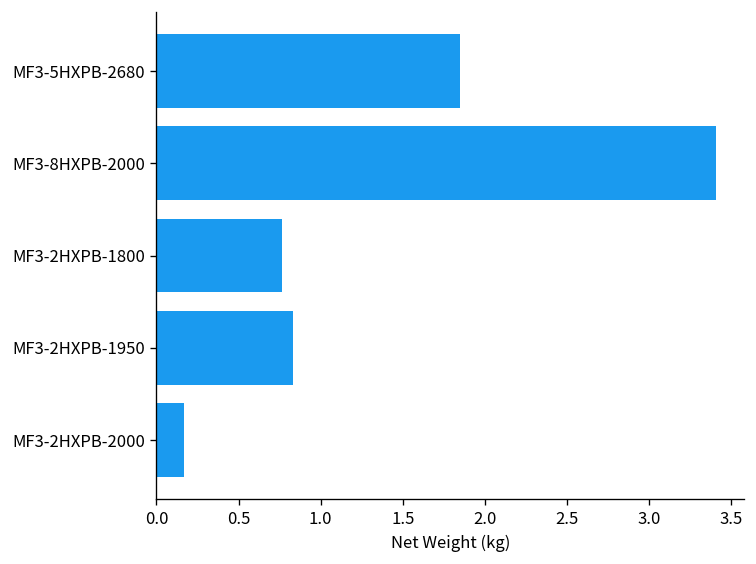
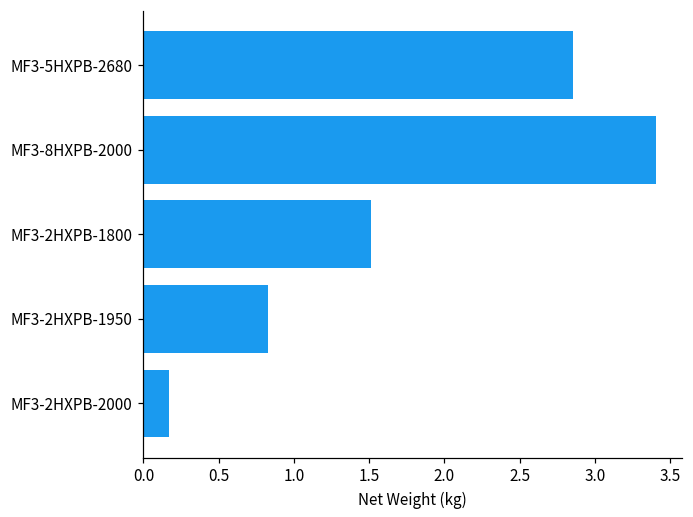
  {
-   "MF3-5HXPB-2680": 1.85,
+   "MF3-5HXPB-2680": 2.85,
    "MF3-8HXPB-2000": 3.41,
-   "MF3-2HXPB-1800": 0.77,
+   "MF3-2HXPB-1800": 1.51,
    "MF3-2HXPB-1950": 0.83,
    "MF3-2HXPB-2000": 0.17
  }
